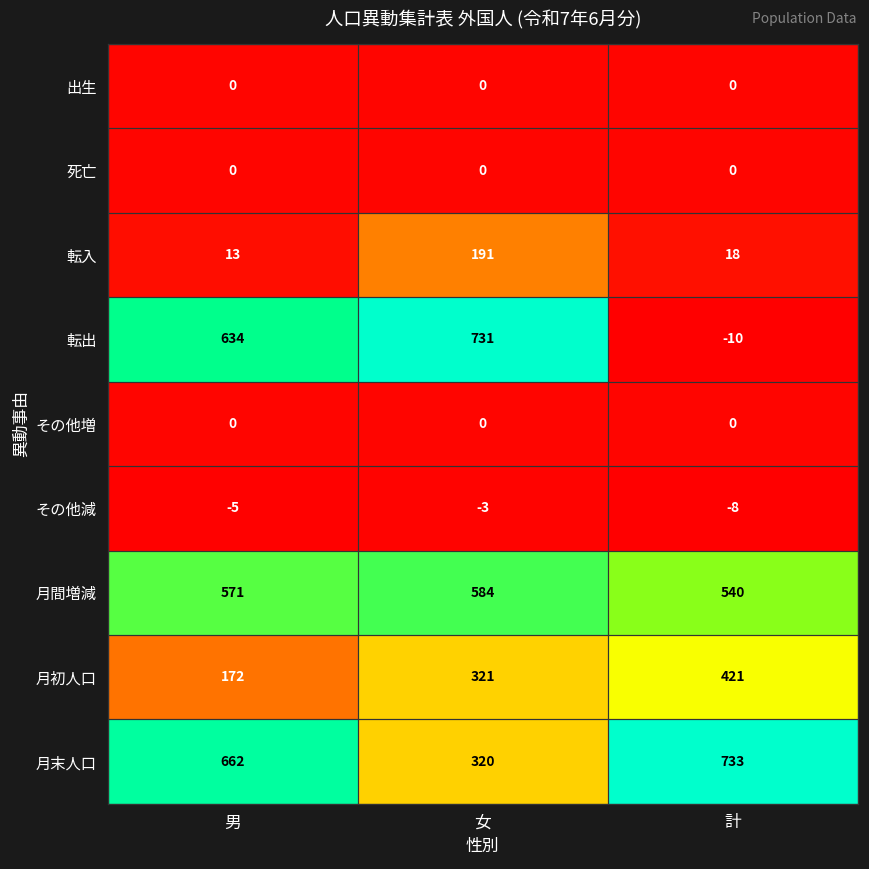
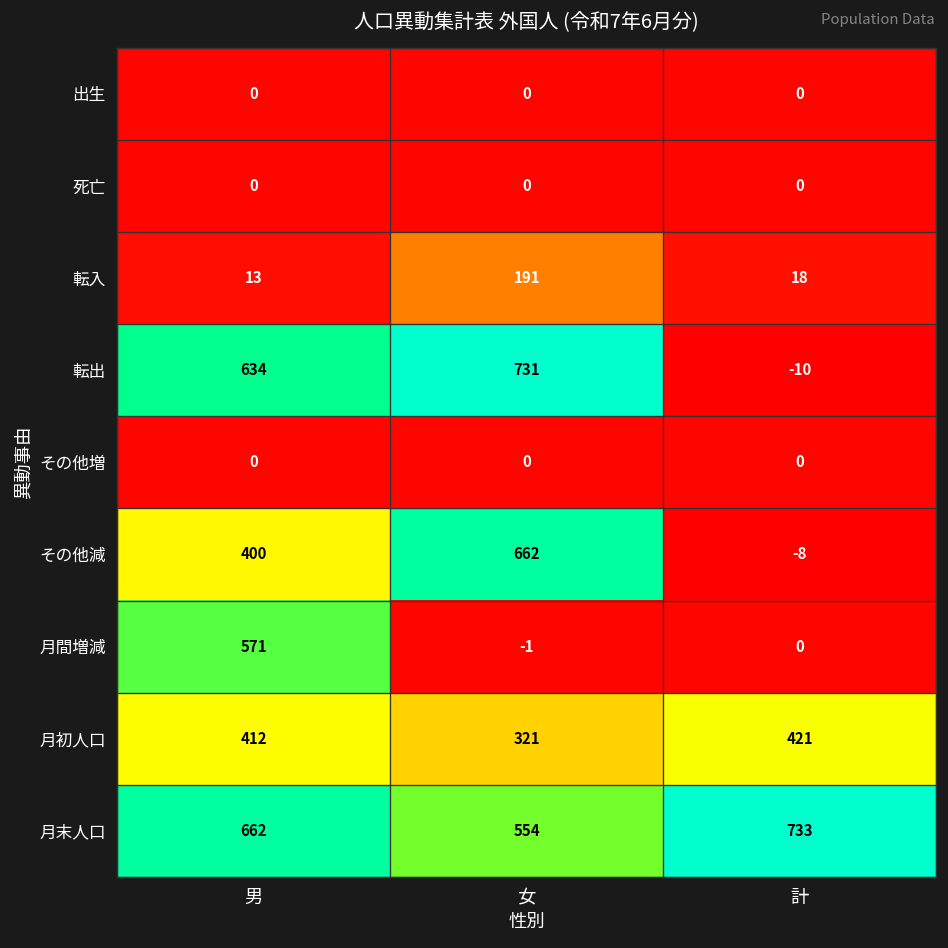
  {
    "出生": {
      "男": 0,
      "女": 0,
      "計": 0
    },
    "死亡": {
      "男": 0,
      "女": 0,
      "計": 0
    },
    "転入": {
      "男": 13,
      "女": 191,
      "計": 18
    },
    "転出": {
      "男": 634,
      "女": 731,
      "計": -10
    },
    "その他増": {
      "男": 0,
      "女": 0,
      "計": 0
    },
    "その他減": {
-     "男": -5,
-     "女": -3,
+     "男": 400,
+     "女": 662,
      "計": -8
    },
    "月間増減": {
      "男": 571,
-     "女": 584,
-     "計": 540
+     "女": -1,
+     "計": 0
    },
    "月初人口": {
-     "男": 172,
+     "男": 412,
      "女": 321,
      "計": 421
    },
    "月末人口": {
      "男": 662,
-     "女": 320,
+     "女": 554,
      "計": 733
    }
  }
